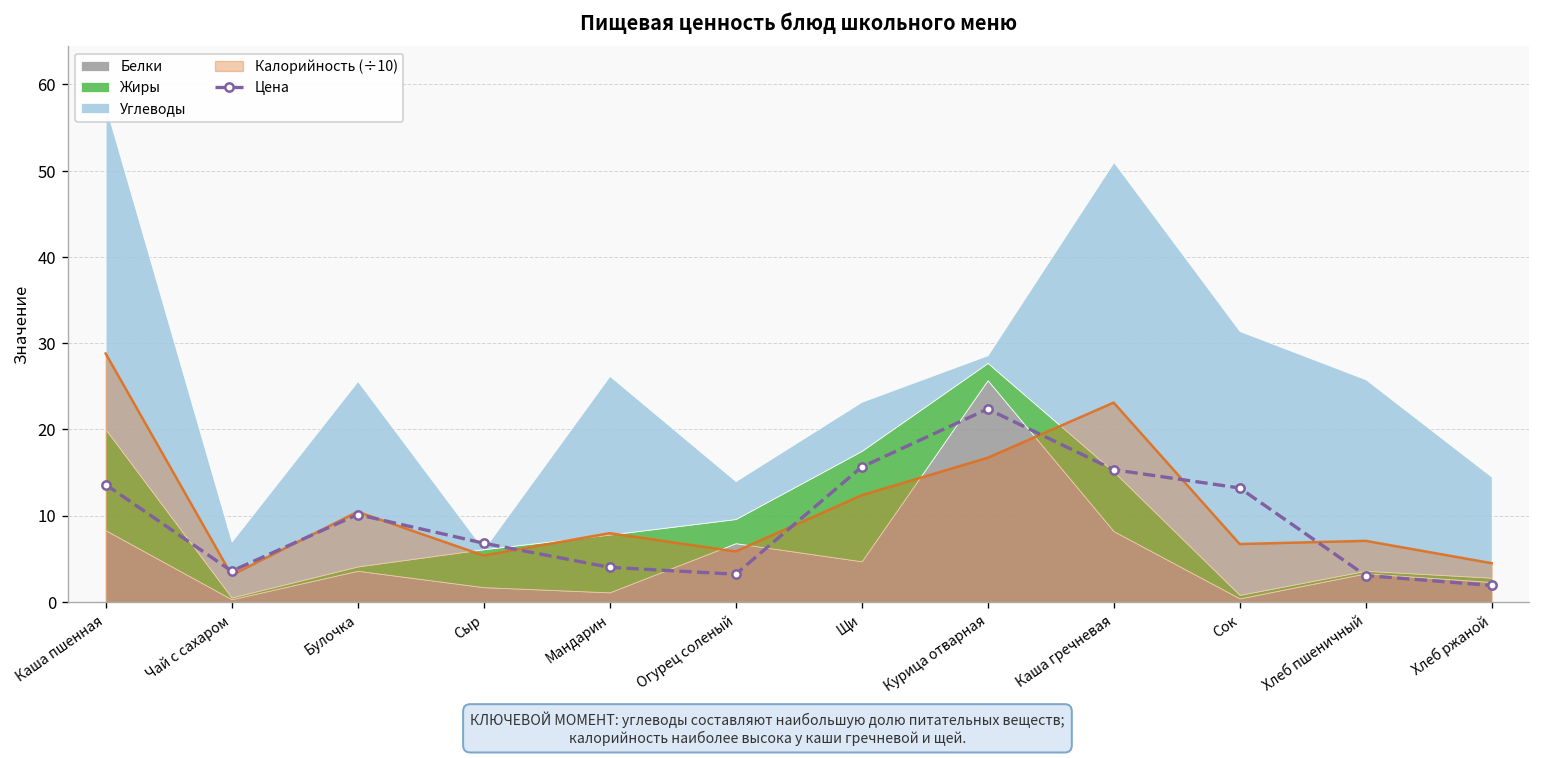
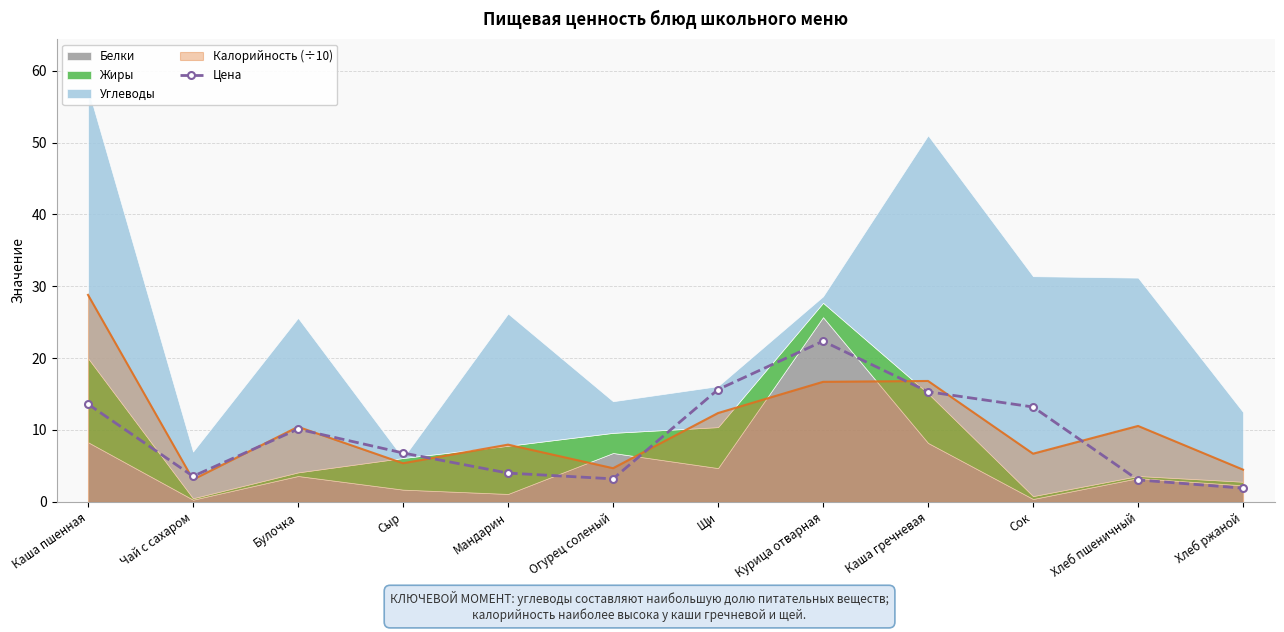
  {
    "Белки": {
      "Каша пшенная": 8,
      "Булочка": 4,
      "Сыр": 2,
      "Мандарин": 1,
      "Огурец соленый": 7,
      "Щи": 5,
      "Курица отварная": 26,
      "Каша гречневая": 8,
      "Сок": 0,
      "Хлеб ржаной": 2
    },
    "Цена": {
      "Каша пшенная": 14,
      "Чай с сахаром": 4,
      "Сыр": 7,
      "Мандарин": 4,
      "Огурец соленый": 3,
      "Щи": 16,
      "Курица отварная": 22,
      "Сок": 13,
      "Хлеб ржаной": 2
    },
    "Жиры": {
      "Каша пшенная": 12,
      "Булочка": 0,
      "Огурец соленый": 3,
-     "Щи": 13,
+     "Щи": 6,
      "Курица отварная": 2,
      "Сок": 0,
      "Хлеб ржаной": 1
    },
    "Углеводы": {
      "Чай с сахаром": 7,
      "Булочка": 22,
      "Мандарин": 18,
      "Огурец соленый": 4,
      "Щи": 6,
      "Курица отварная": 1,
      "Каша гречневая": 36,
      "Сок": 31,
-     "Хлеб пшеничный": 22,
-     "Хлеб ржаной": 12
+     "Хлеб пшеничный": 28,
+     "Хлеб ржаной": 10
    },
    "Калорийность (÷10)": {
      "Каша пшенная": 29,
      "Чай с сахаром": 3,
      "Сыр": 5,
-     "Огурец соленый": 6,
+     "Огурец соленый": 5,
      "Щи": 12,
      "Курица отварная": 17,
-     "Каша гречневая": 23,
+     "Каша гречневая": 17,
      "Сок": 7,
-     "Хлеб пшеничный": 7,
+     "Хлеб пшеничный": 11,
      "Хлеб ржаной": 4
    }
  }
